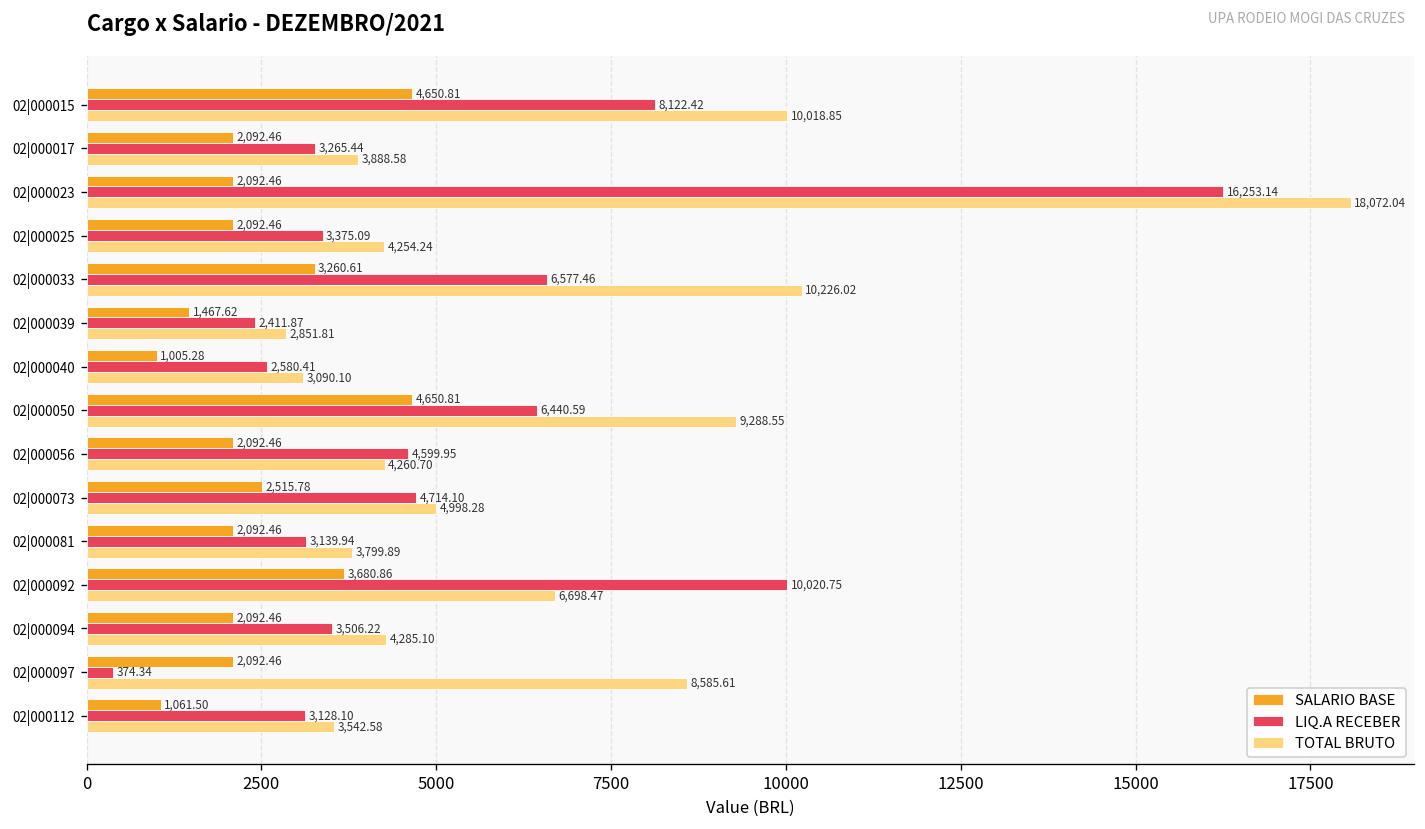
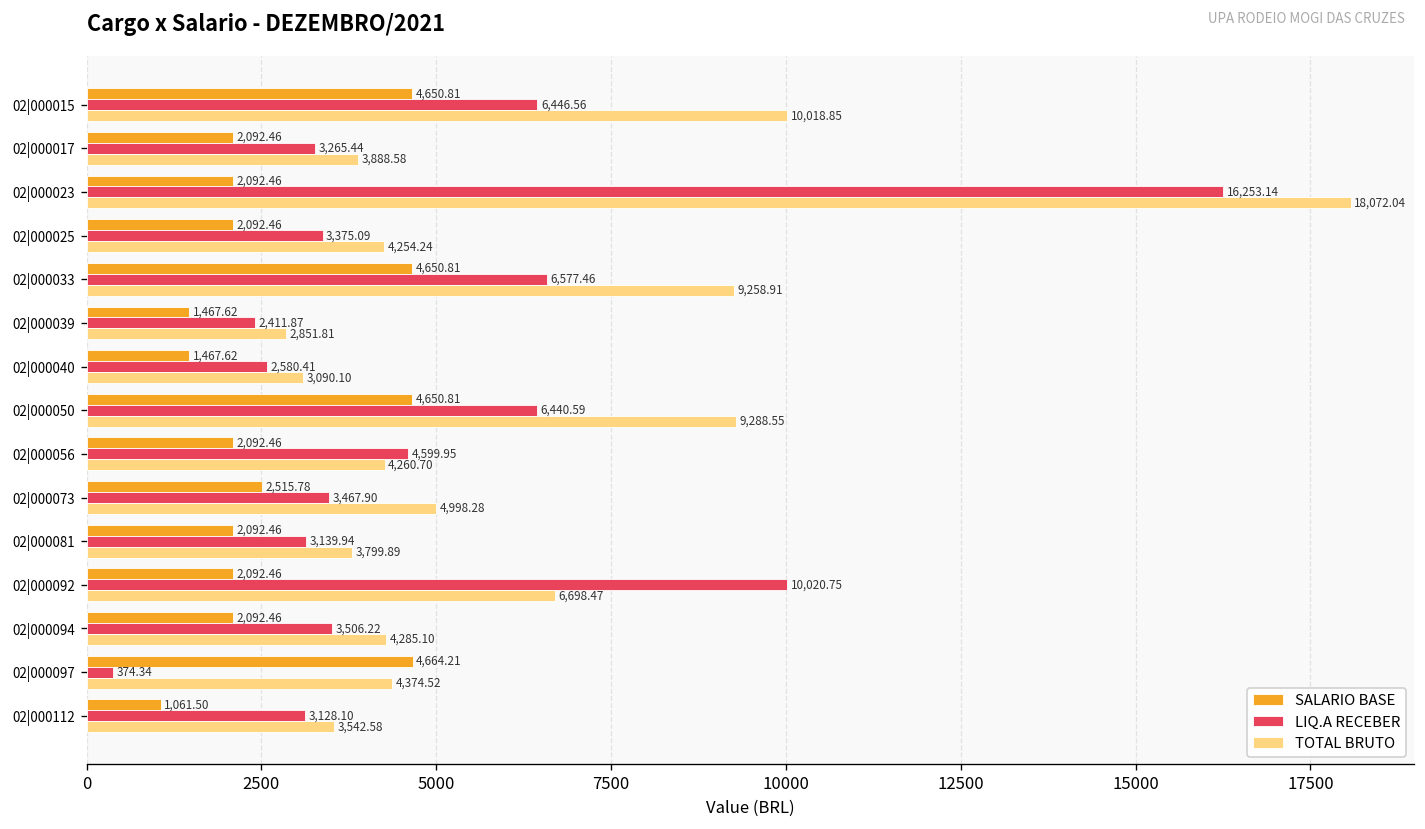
  {
    "SALARIO BASE": {
      "02|000015": "4,650.81",
      "02|000017": "2,092.46",
      "02|000023": "2,092.46",
      "02|000025": "2,092.46",
-     "02|000033": "3,260.61",
+     "02|000033": "4,650.81",
      "02|000039": "1,467.62",
-     "02|000040": "1,005.28",
+     "02|000040": "1,467.62",
      "02|000050": "4,650.81",
      "02|000056": "2,092.46",
      "02|000073": "2,515.78",
      "02|000081": "2,092.46",
-     "02|000092": "3,680.86",
+     "02|000092": "2,092.46",
      "02|000094": "2,092.46",
-     "02|000097": "2,092.46",
+     "02|000097": "4,664.21",
      "02|000112": "1,061.50"
    },
    "LIQ.A RECEBER": {
-     "02|000015": "8,122.42",
+     "02|000015": "6,446.56",
      "02|000017": "3,265.44",
      "02|000023": "16,253.14",
      "02|000025": "3,375.09",
      "02|000033": "6,577.46",
      "02|000039": "2,411.87",
      "02|000040": "2,580.41",
      "02|000050": "6,440.59",
      "02|000056": "4,599.95",
-     "02|000073": "4,714.10",
+     "02|000073": "3,467.90",
      "02|000081": "3,139.94",
      "02|000092": "10,020.75",
      "02|000094": "3,506.22",
      "02|000097": "374.34",
      "02|000112": "3,128.10"
    },
    "TOTAL BRUTO": {
      "02|000015": "10,018.85",
      "02|000017": "3,888.58",
      "02|000023": "18,072.04",
      "02|000025": "4,254.24",
-     "02|000033": "10,226.02",
+     "02|000033": "9,258.91",
      "02|000039": "2,851.81",
      "02|000040": "3,090.10",
      "02|000050": "9,288.55",
      "02|000056": "4,260.70",
      "02|000073": "4,998.28",
      "02|000081": "3,799.89",
      "02|000092": "6,698.47",
      "02|000094": "4,285.10",
-     "02|000097": "8,585.61",
+     "02|000097": "4,374.52",
      "02|000112": "3,542.58"
    }
  }
